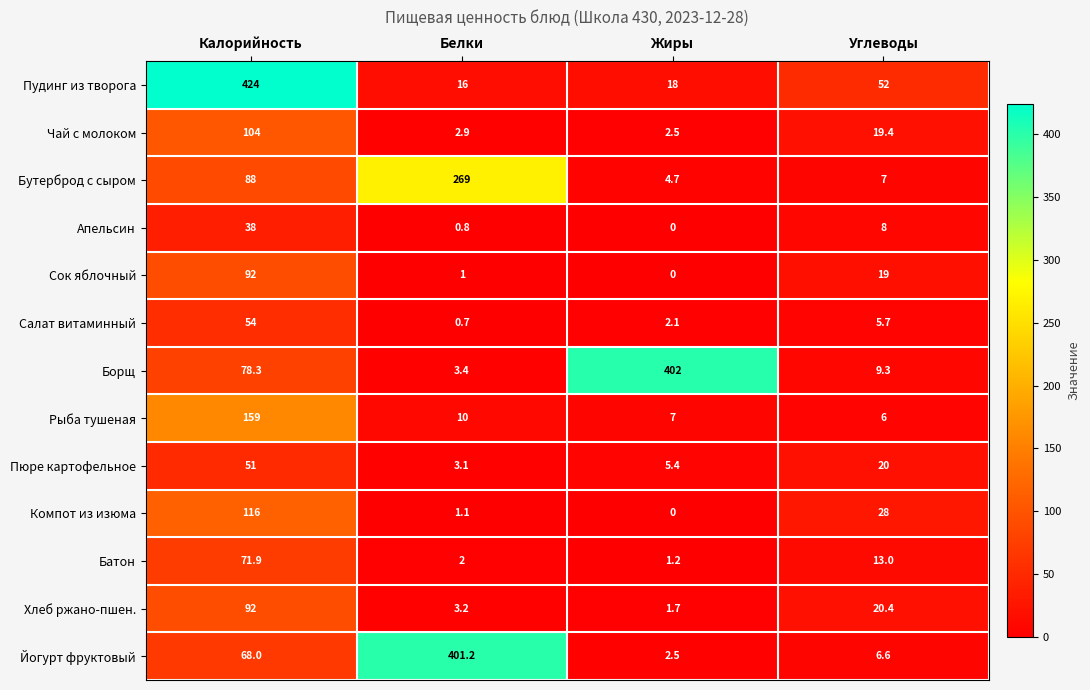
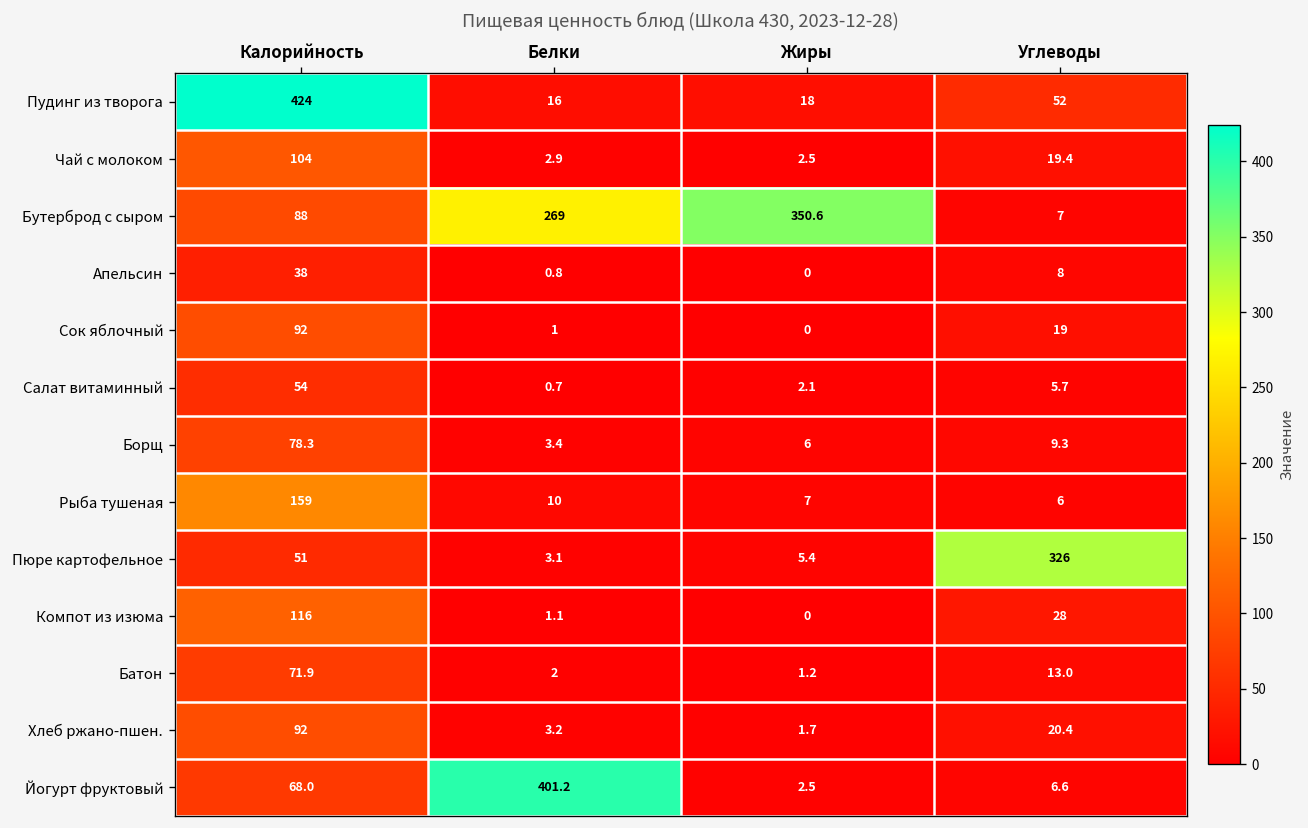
  {
    "Пудинг из творога": {
      "Калорийность": 424,
      "Белки": 16,
      "Жиры": 18,
      "Углеводы": 52
    },
    "Чай с молоком": {
      "Калорийность": 104,
      "Белки": 2.9,
      "Жиры": 2.5,
      "Углеводы": 19.4
    },
    "Бутерброд с сыром": {
      "Калорийность": 88,
      "Белки": 269,
-     "Жиры": 4.7,
+     "Жиры": 350.6,
      "Углеводы": 7
    },
    "Апельсин": {
      "Калорийность": 38,
      "Белки": 0.8,
      "Жиры": 0,
      "Углеводы": 8
    },
    "Сок яблочный": {
      "Калорийность": 92,
      "Белки": 1,
      "Жиры": 0,
      "Углеводы": 19
    },
    "Салат витаминный": {
      "Калорийность": 54,
      "Белки": 0.7,
      "Жиры": 2.1,
      "Углеводы": 5.7
    },
    "Борщ": {
      "Калорийность": 78.3,
      "Белки": 3.4,
-     "Жиры": 402,
+     "Жиры": 6,
      "Углеводы": 9.3
    },
    "Рыба тушеная": {
      "Калорийность": 159,
      "Белки": 10,
      "Жиры": 7,
      "Углеводы": 6
    },
    "Пюре картофельное": {
      "Калорийность": 51,
      "Белки": 3.1,
      "Жиры": 5.4,
-     "Углеводы": 20
+     "Углеводы": 326
    },
    "Компот из изюма": {
      "Калорийность": 116,
      "Белки": 1.1,
      "Жиры": 0,
      "Углеводы": 28
    },
    "Батон": {
      "Калорийность": 71.9,
      "Белки": 2,
      "Жиры": 1.2,
      "Углеводы": 13.0
    },
    "Хлеб ржано-пшен.": {
      "Калорийность": 92,
      "Белки": 3.2,
      "Жиры": 1.7,
      "Углеводы": 20.4
    },
    "Йогурт фруктовый": {
      "Калорийность": 68.0,
      "Белки": 401.2,
      "Жиры": 2.5,
      "Углеводы": 6.6
    }
  }
